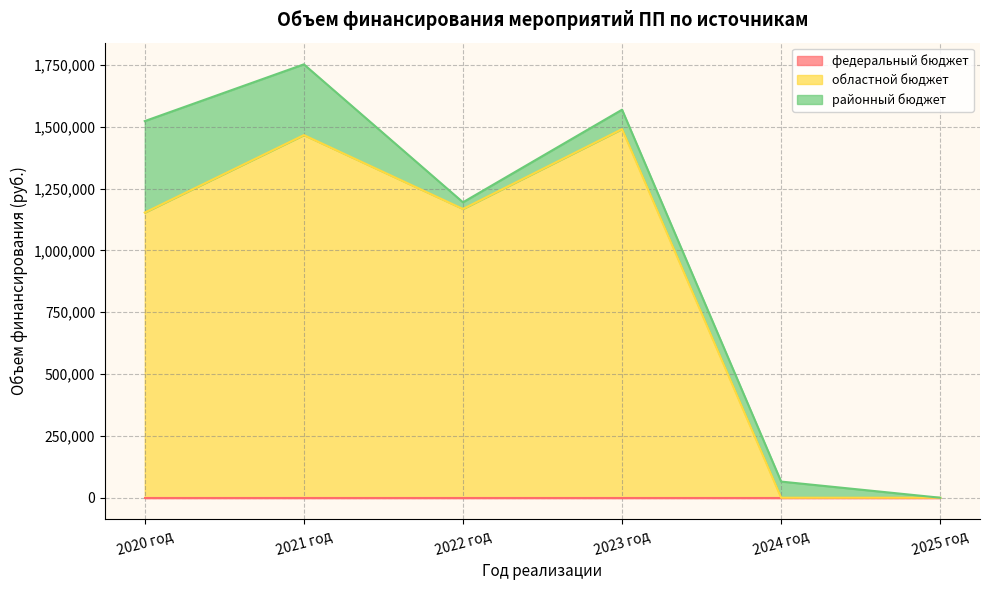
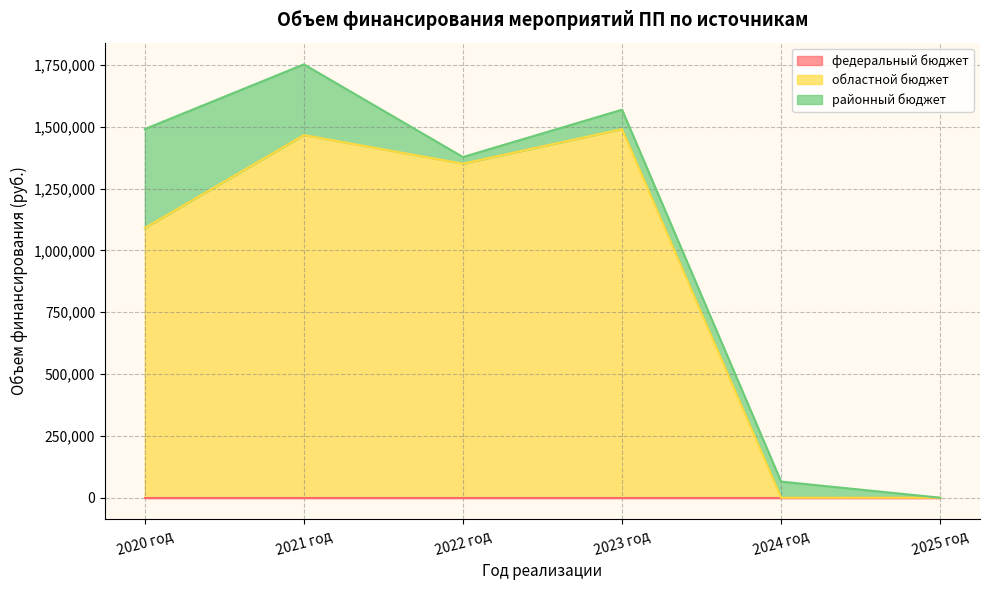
  {
    "федеральный бюджет": {
      "2020 год": "0",
      "2021 год": "0",
      "2022 год": "0",
      "2023 год": "0"
    },
    "областной бюджет": {
-     "2020 год": "1,150,000",
+     "2020 год": "1,090,000",
      "2021 год": "1,470,000",
-     "2022 год": "1,170,000",
+     "2022 год": "1,350,000",
      "2023 год": "1,490,000"
    },
    "районный бюджет": {
-     "2020 год": "370,000",
+     "2020 год": "400,000",
      "2021 год": "290,000",
      "2022 год": "30,000",
      "2023 год": "80,000",
      "2024 год": "70,000"
    }
  }
